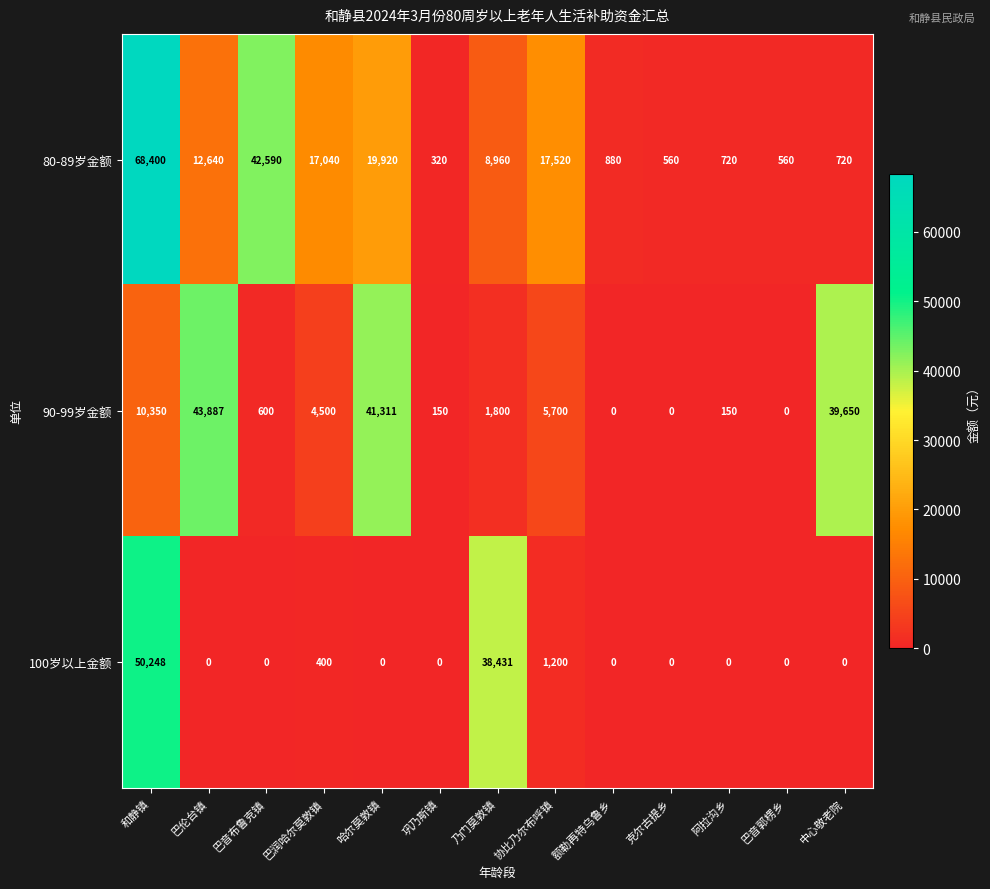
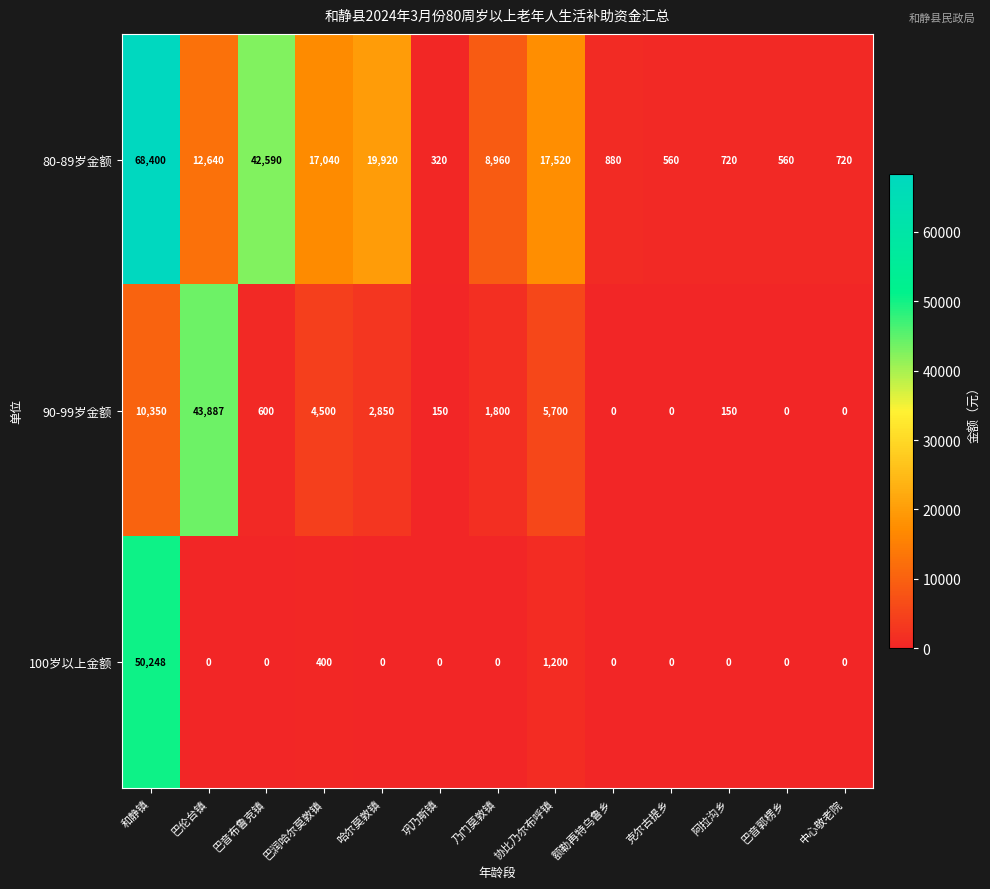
  {
    "80-89岁金额": {
      "和静镇": "68,400",
      "巴伦台镇": "12,640",
      "巴音布鲁克镇": "42,590",
      "巴润哈尔莫敦镇": "17,040",
      "哈尔莫敦镇": "19,920",
      "巩乃斯镇": "320",
      "乃门莫敦镇": "8,960",
      "协比乃尔布呼镇": "17,520",
      "额勒再特乌鲁乡": "880",
      "克尔古提乡": "560",
      "阿拉沟乡": "720",
      "巴音郭楞乡": "560",
      "中心敬老院": "720"
    },
    "90-99岁金额": {
      "和静镇": "10,350",
      "巴伦台镇": "43,887",
      "巴音布鲁克镇": "600",
      "巴润哈尔莫敦镇": "4,500",
-     "哈尔莫敦镇": "41,311",
+     "哈尔莫敦镇": "2,850",
      "巩乃斯镇": "150",
      "乃门莫敦镇": "1,800",
      "协比乃尔布呼镇": "5,700",
      "额勒再特乌鲁乡": "0",
      "克尔古提乡": "0",
      "阿拉沟乡": "150",
      "巴音郭楞乡": "0",
-     "中心敬老院": "39,650"
+     "中心敬老院": "0"
    },
    "100岁以上金额": {
      "和静镇": "50,248",
      "巴伦台镇": "0",
      "巴音布鲁克镇": "0",
      "巴润哈尔莫敦镇": "400",
      "哈尔莫敦镇": "0",
      "巩乃斯镇": "0",
-     "乃门莫敦镇": "38,431",
+     "乃门莫敦镇": "0",
      "协比乃尔布呼镇": "1,200",
      "额勒再特乌鲁乡": "0",
      "克尔古提乡": "0",
      "阿拉沟乡": "0",
      "巴音郭楞乡": "0",
      "中心敬老院": "0"
    }
  }
